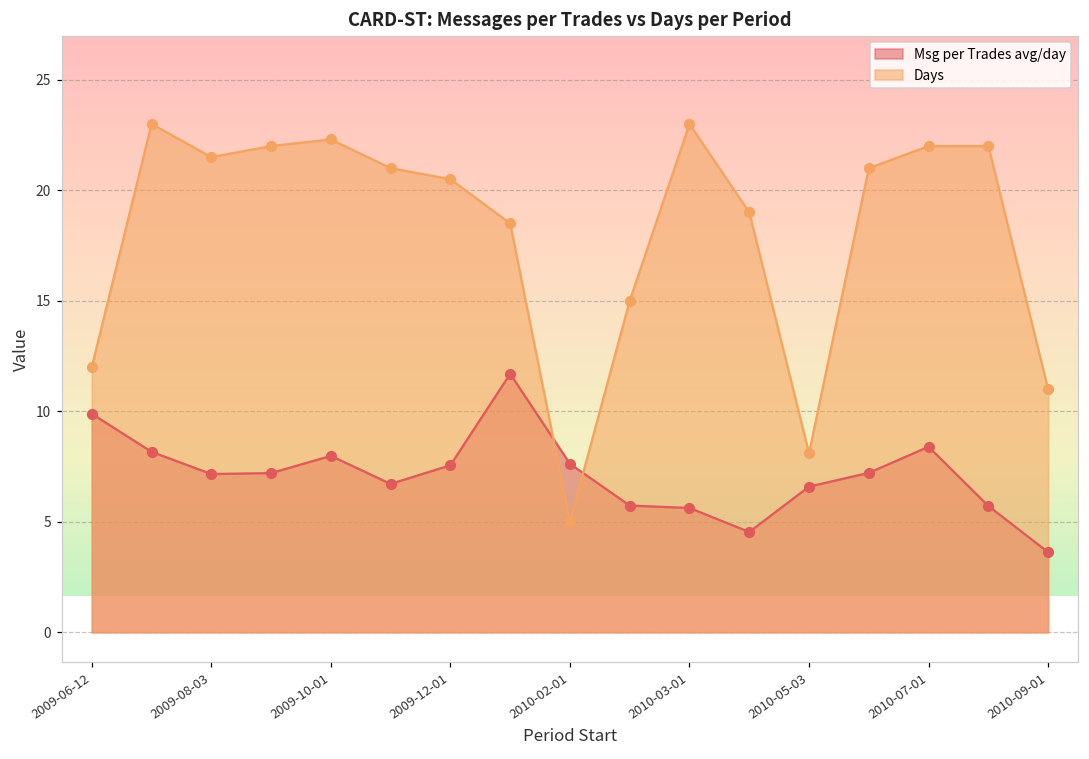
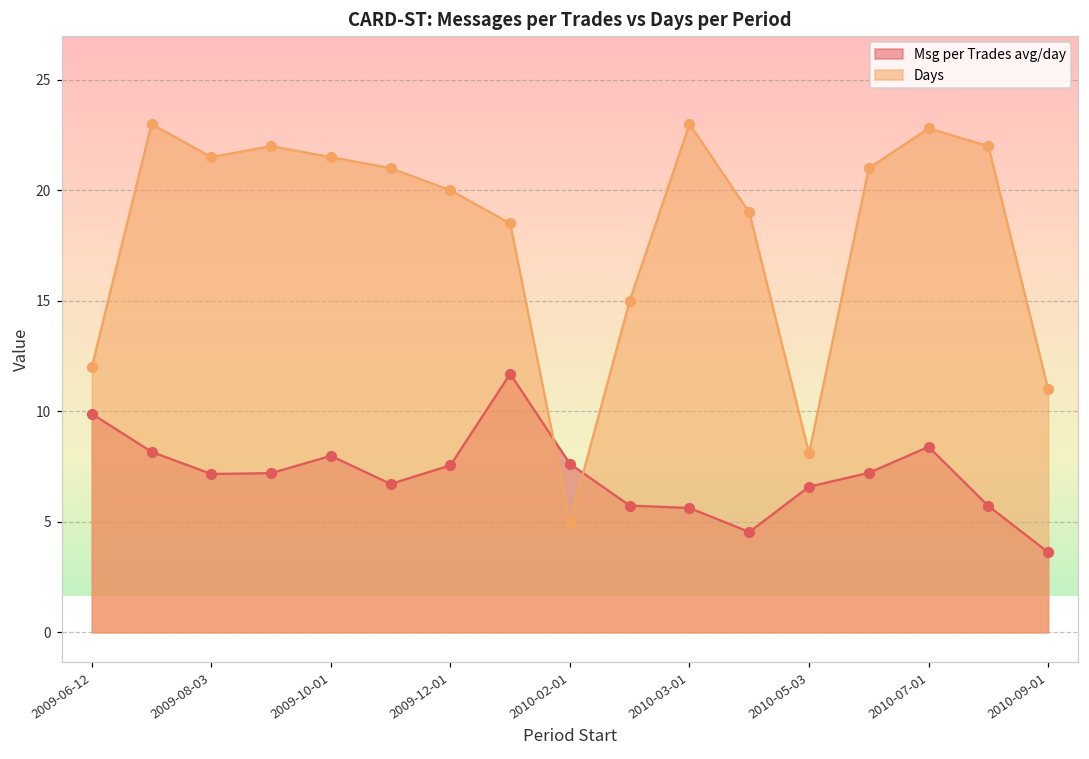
  {
    "Days": {
      "2009-06-12": 12.0,
      "2009-08-03": 21.5,
-     "2009-10-01": 22.3,
-     "2009-12-01": 20.5,
+     "2009-10-01": 21.5,
+     "2009-12-01": 20.0,
      "2010-02-01": 5.0,
      "2010-03-01": 23.0,
      "2010-05-03": 8.1,
-     "2010-07-01": 22.0,
+     "2010-07-01": 22.8,
      "2010-09-01": 11.0
    }
  }
